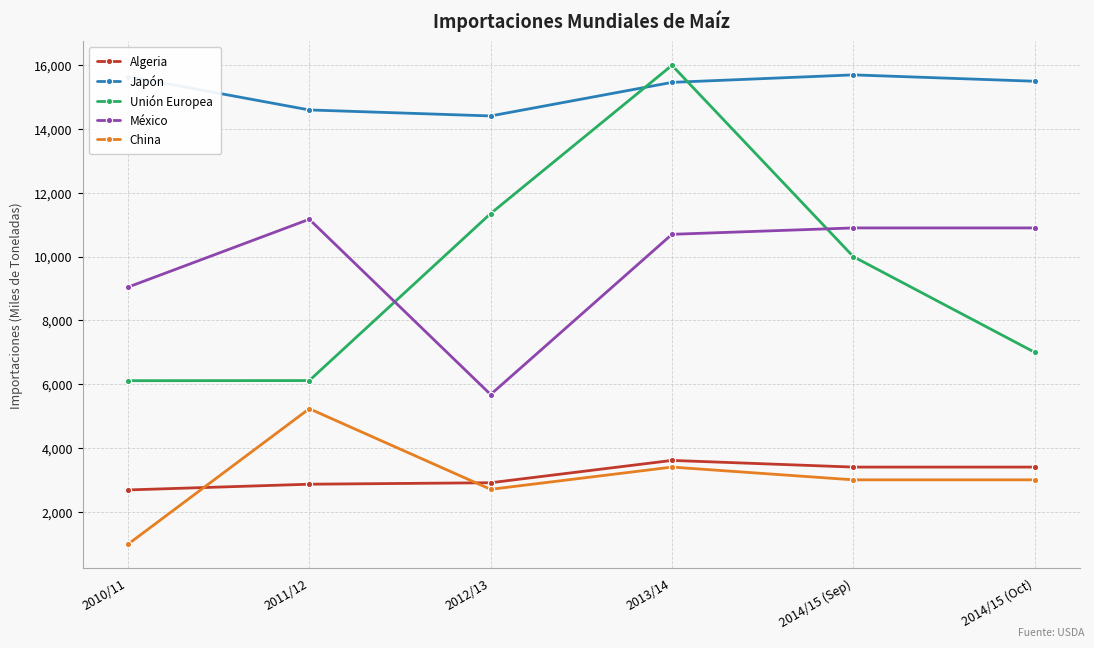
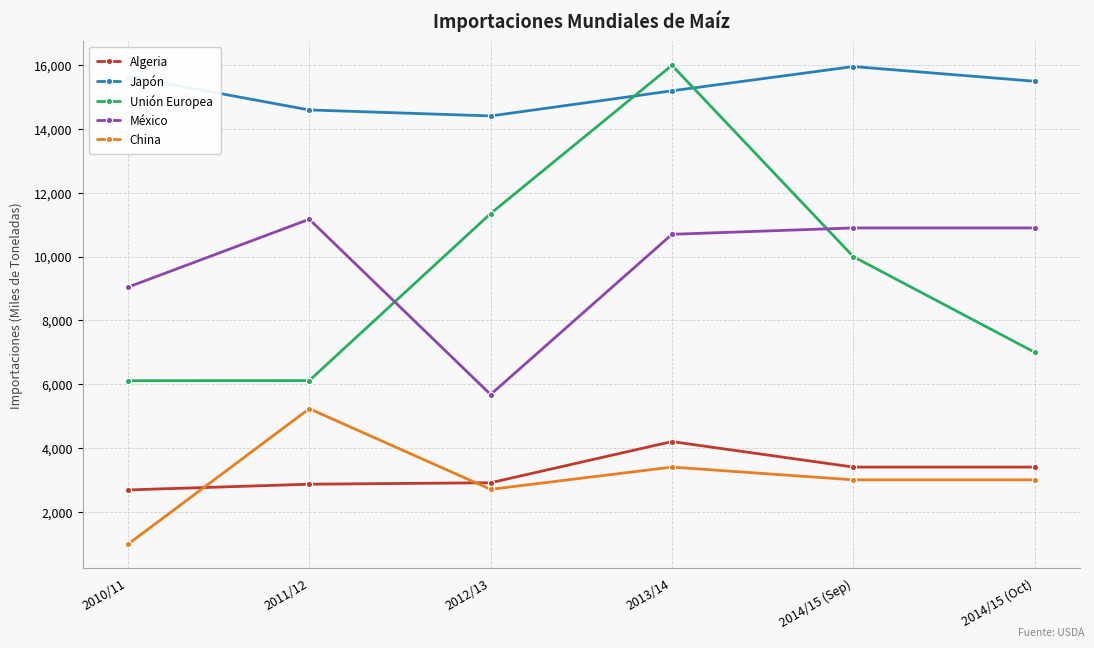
  {
    "Algeria": {
      "2010/11": "2,700",
      "2011/12": "2,900",
      "2012/13": "2,900",
-     "2013/14": "3,600",
+     "2013/14": "4,200",
      "2014/15 (Sep)": "3,400",
      "2014/15 (Oct)": "3,400"
    },
    "Japón": {
      "2011/12": "14,600",
      "2012/13": "14,400",
-     "2013/14": "15,500",
-     "2014/15 (Sep)": "15,700",
+     "2013/14": "15,200",
+     "2014/15 (Sep)": "16,000",
      "2014/15 (Oct)": "15,500"
    },
    "Unión Europea": {
      "2010/11": "6,100",
      "2011/12": "6,100",
      "2012/13": "11,400",
      "2013/14": "16,000",
      "2014/15 (Sep)": "10,000",
      "2014/15 (Oct)": "7,000"
    },
    "México": {
      "2010/11": "9,000",
      "2011/12": "11,200",
      "2012/13": "5,700",
      "2013/14": "10,700",
      "2014/15 (Sep)": "10,900",
      "2014/15 (Oct)": "10,900"
    },
    "China": {
      "2010/11": "1,000",
      "2011/12": "5,200",
      "2012/13": "2,700",
      "2013/14": "3,400",
      "2014/15 (Sep)": "3,000",
      "2014/15 (Oct)": "3,000"
    }
  }
